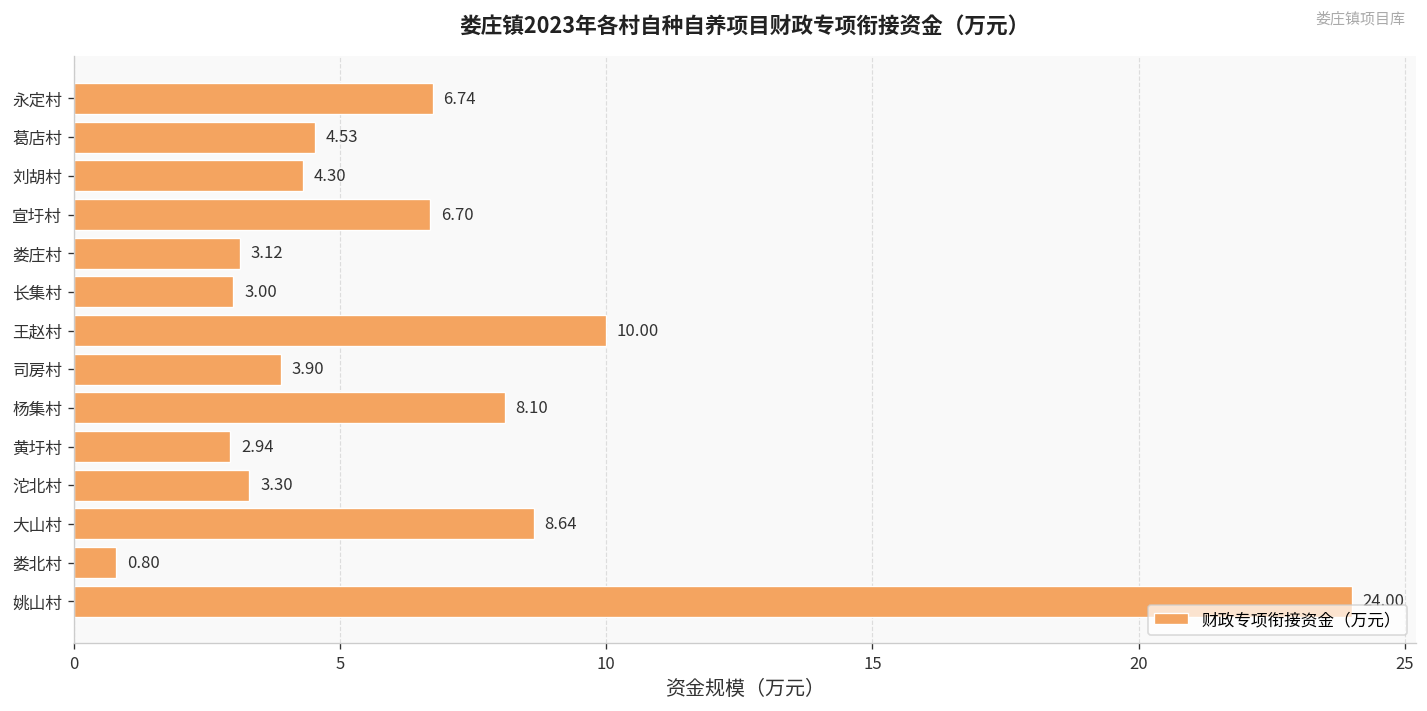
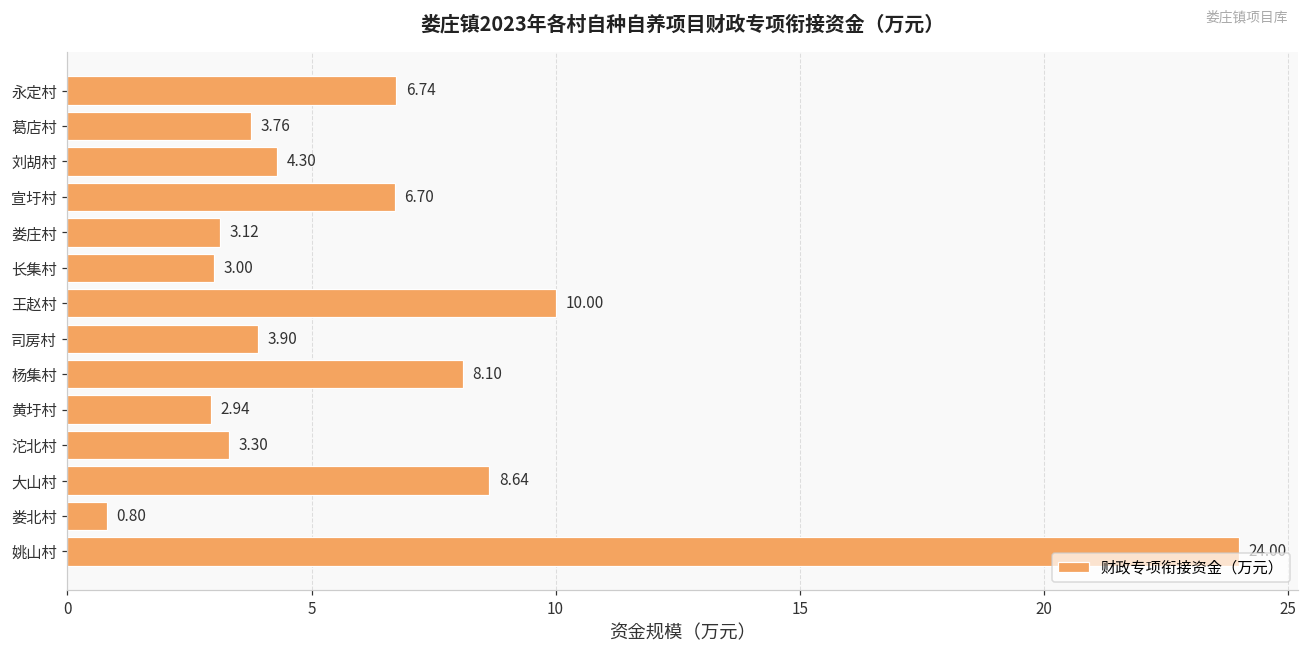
  {
    "永定村": 6.74,
-   "葛店村": 4.53,
+   "葛店村": 3.76,
    "刘胡村": 4.30,
    "宣圩村": 6.70,
    "娄庄村": 3.12,
    "长集村": 3.00,
    "王赵村": 10.00,
    "司房村": 3.90,
    "杨集村": 8.10,
    "黄圩村": 2.94,
    "沱北村": 3.30,
    "大山村": 8.64,
    "娄北村": 0.80
  }
